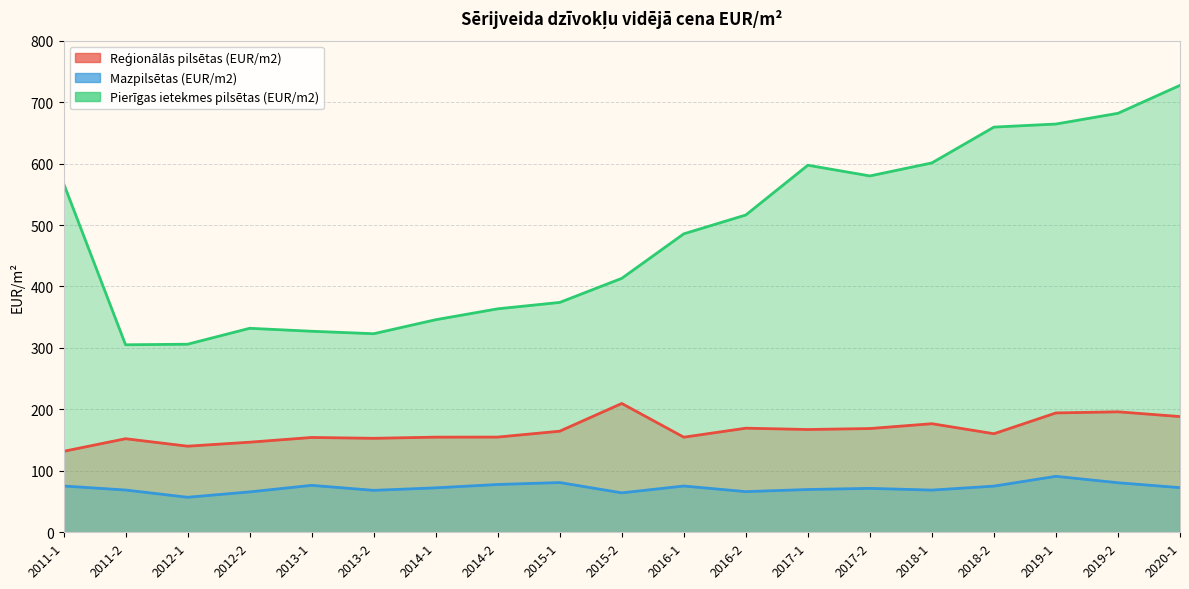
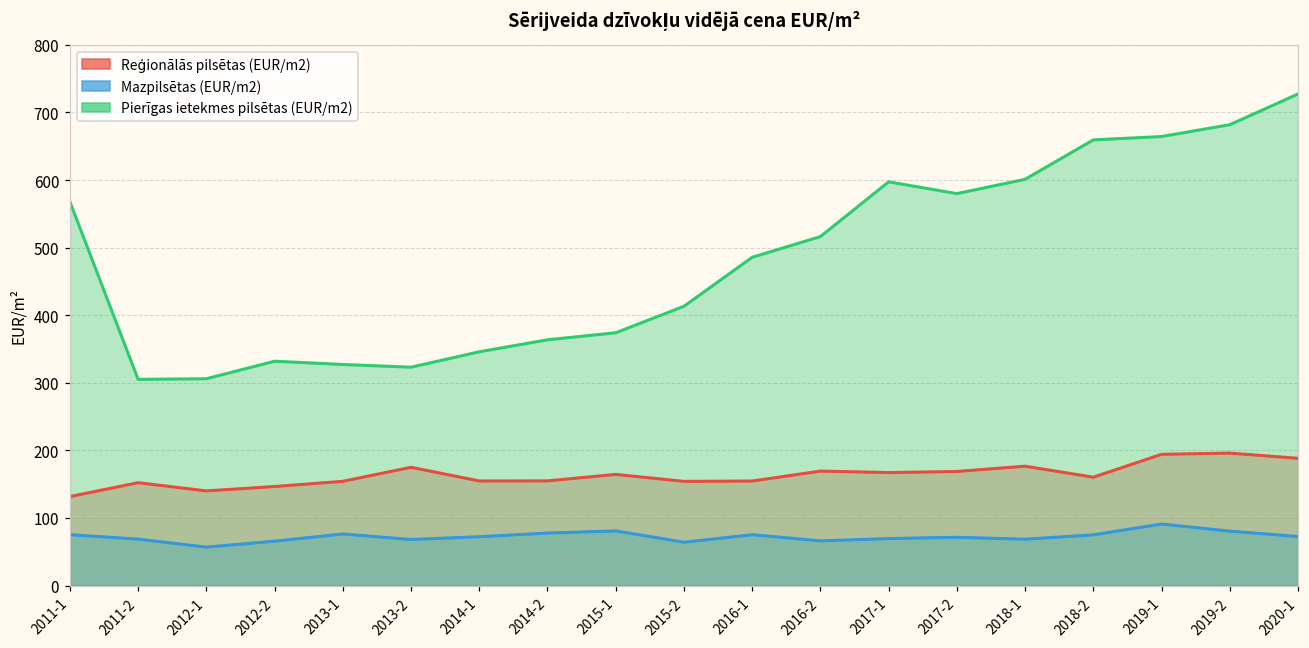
  {
    "Reģionālās pilsētas (EUR/m2)": {
      "2011-1": 130,
      "2011-2": 150,
      "2012-1": 140,
      "2012-2": 150,
      "2013-1": 150,
-     "2013-2": 150,
+     "2013-2": 170,
      "2014-1": 150,
      "2014-2": 150,
      "2015-1": 160,
-     "2015-2": 210,
+     "2015-2": 150,
      "2016-1": 150,
      "2016-2": 170,
      "2017-1": 170,
      "2017-2": 170,
      "2018-1": 180,
      "2018-2": 160,
      "2019-1": 190,
      "2019-2": 200,
      "2020-1": 190
    },
    "Mazpilsētas (EUR/m2)": {
      "2011-1": 80,
      "2011-2": 70,
      "2012-1": 60,
      "2012-2": 70,
      "2013-1": 80,
      "2013-2": 70,
      "2014-1": 70,
      "2014-2": 80,
      "2015-1": 80,
      "2015-2": 60,
      "2016-1": 80,
      "2016-2": 70,
      "2017-1": 70,
      "2017-2": 70,
      "2018-1": 70,
      "2018-2": 80,
      "2019-1": 90,
      "2019-2": 80,
      "2020-1": 70
    },
    "Pierīgas ietekmes pilsētas (EUR/m2)": {
      "2011-1": 570,
      "2011-2": 310,
      "2012-1": 310,
      "2012-2": 330,
      "2013-1": 330,
      "2013-2": 320,
      "2014-1": 350,
      "2014-2": 360,
      "2015-1": 370,
      "2015-2": 410,
      "2016-1": 490,
      "2016-2": 520,
      "2017-1": 600,
      "2017-2": 580,
      "2018-1": 600,
      "2018-2": 660,
      "2019-1": 660,
      "2019-2": 680,
      "2020-1": 730
    }
  }
